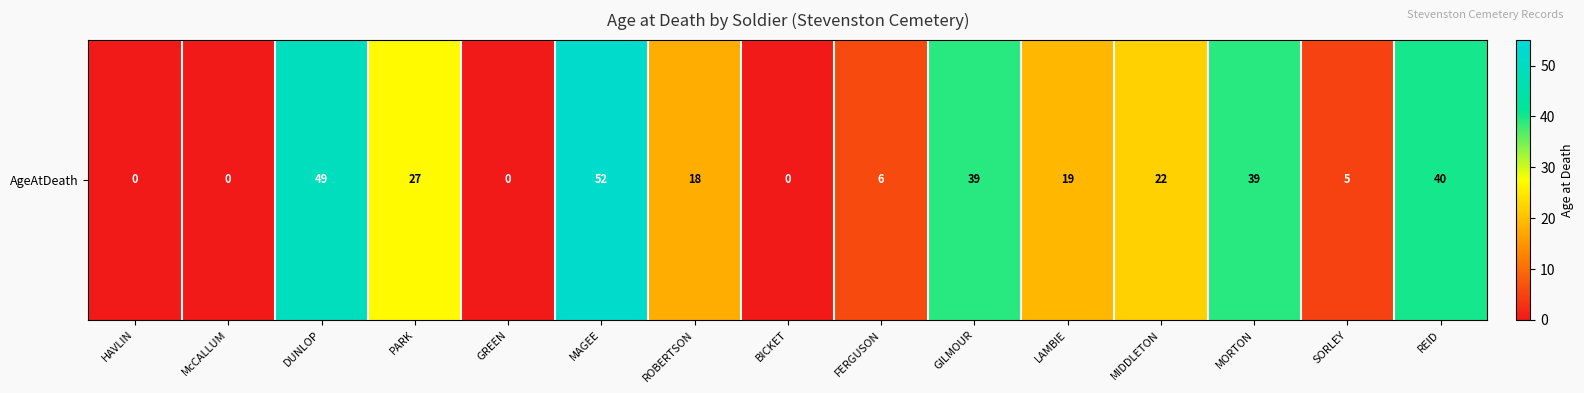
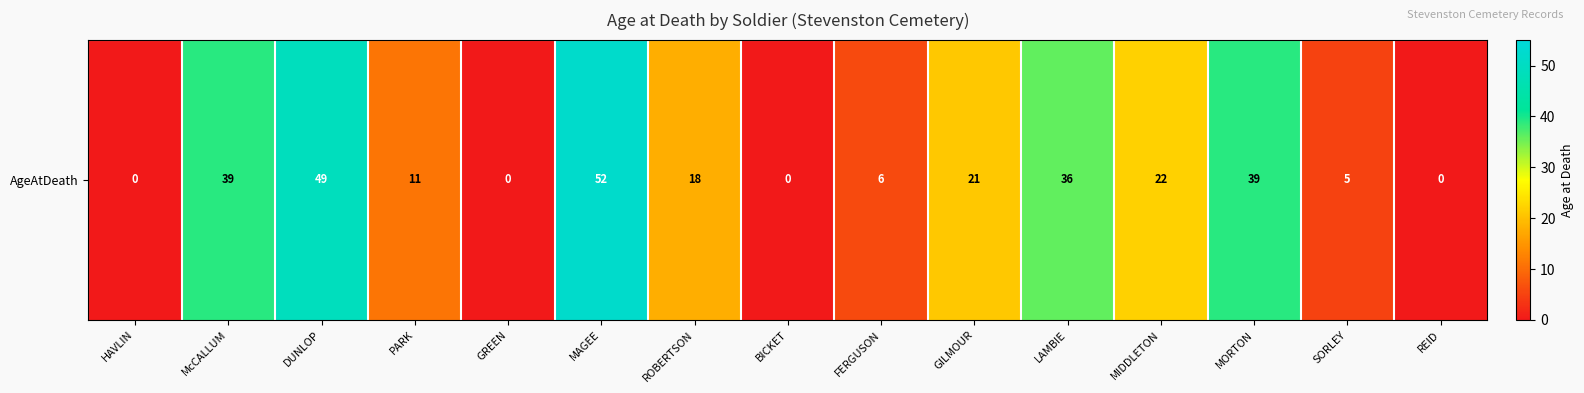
  {
    "AgeAtDeath": {
      "HAVLIN": 0,
-     "McCALLUM": 0,
+     "McCALLUM": 39,
      "DUNLOP": 49,
-     "PARK": 27,
+     "PARK": 11,
      "GREEN": 0,
      "MAGEE": 52,
      "ROBERTSON": 18,
      "BICKET": 0,
      "FERGUSON": 6,
-     "GILMOUR": 39,
-     "LAMBIE": 19,
+     "GILMOUR": 21,
+     "LAMBIE": 36,
      "MIDDLETON": 22,
      "MORTON": 39,
      "SORLEY": 5,
-     "REID": 40
+     "REID": 0
    }
  }
